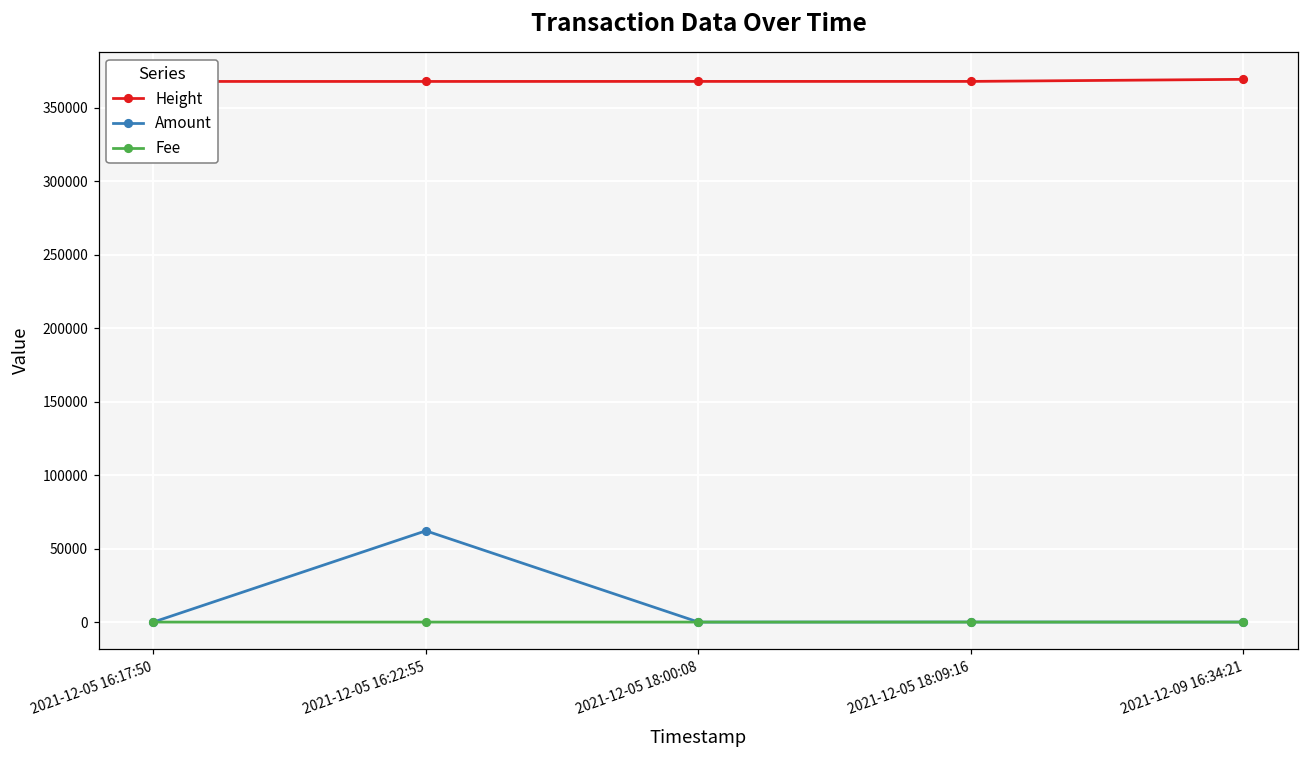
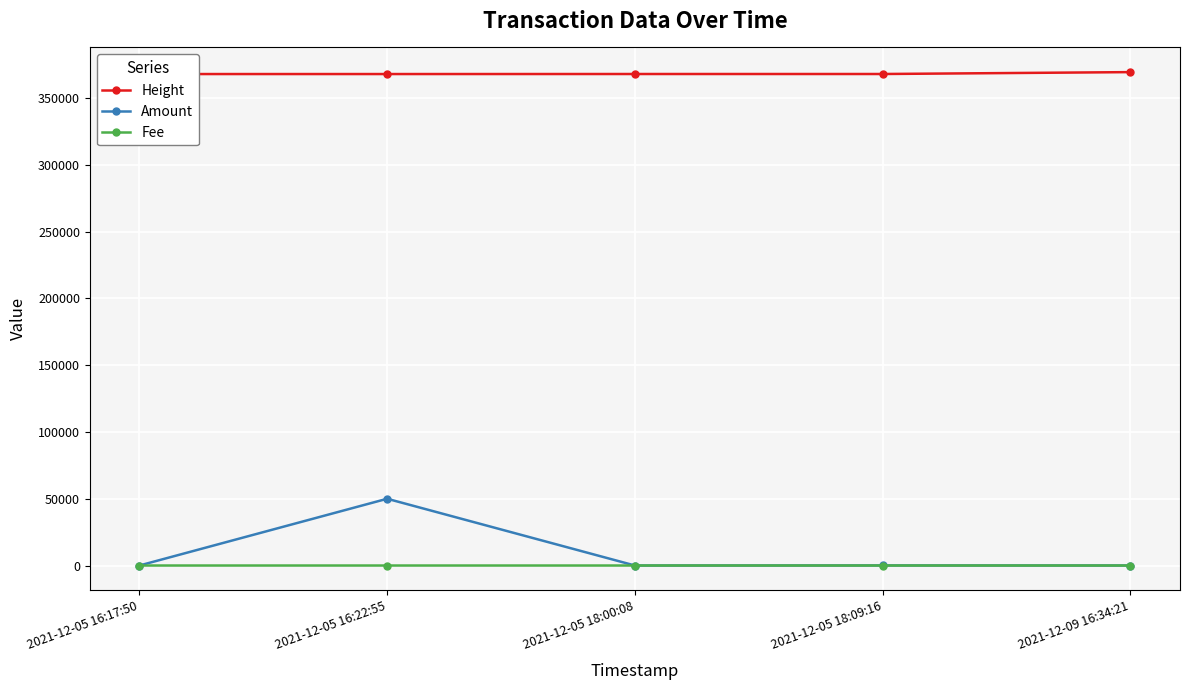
  {
    "Height": {
      "2021-12-05 16:22:55": 368000,
      "2021-12-05 18:00:08": 368000,
      "2021-12-05 18:09:16": 368000,
      "2021-12-09 16:34:21": 370000
    },
    "Amount": {
-     "2021-12-05 16:22:55": 62000
+     "2021-12-05 16:22:55": 50000
    },
    "Fee": {
      "2021-12-05 16:22:55": 0
    }
  }
